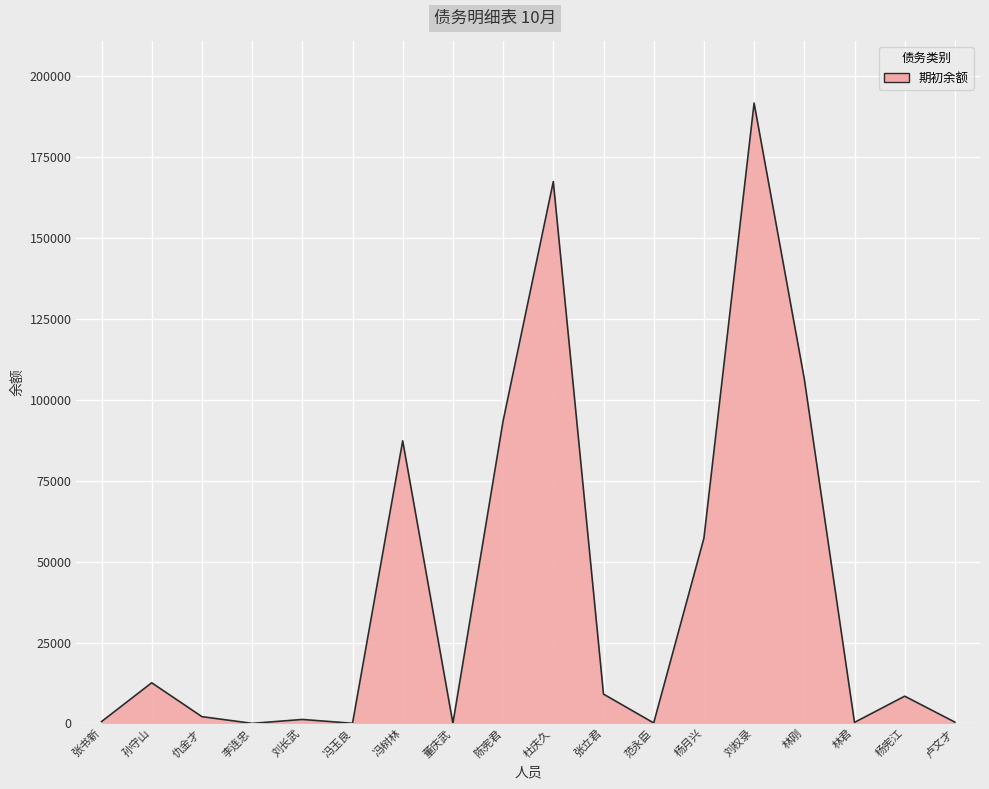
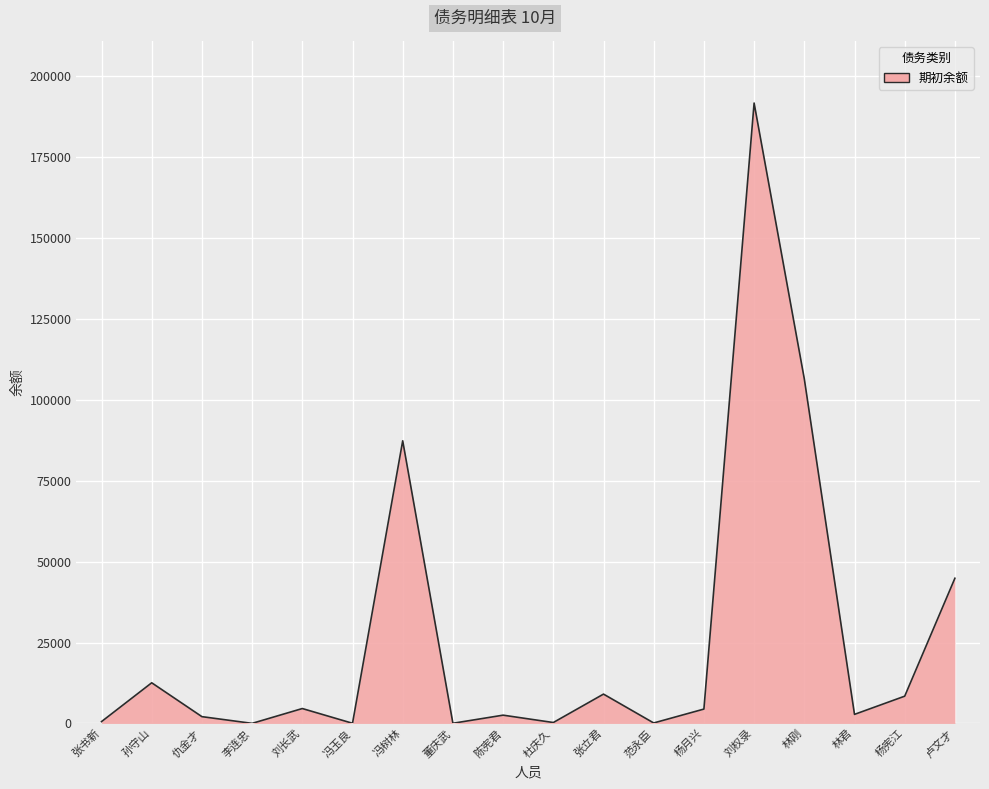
  {
    "张书新": 1000,
    "孙守山": 13000,
    "仇金才": 2000,
    "李连忠": 0,
-   "刘长武": 1000,
+   "刘长武": 5000,
    "冯玉良": 0,
    "冯树林": 87000,
    "董庆武": 0,
-   "陈宪君": 93000,
-   "杜庆久": 167000,
+   "陈宪君": 3000,
+   "杜庆久": 0,
    "张立君": 9000,
    "范永臣": 0,
-   "杨月兴": 57000,
+   "杨月兴": 4000,
    "刘权录": 192000,
    "林刚": 106000,
-   "林君": 0,
+   "林君": 3000,
    "杨宪江": 8000,
-   "卢文才": 0
+   "卢文才": 45000
  }
